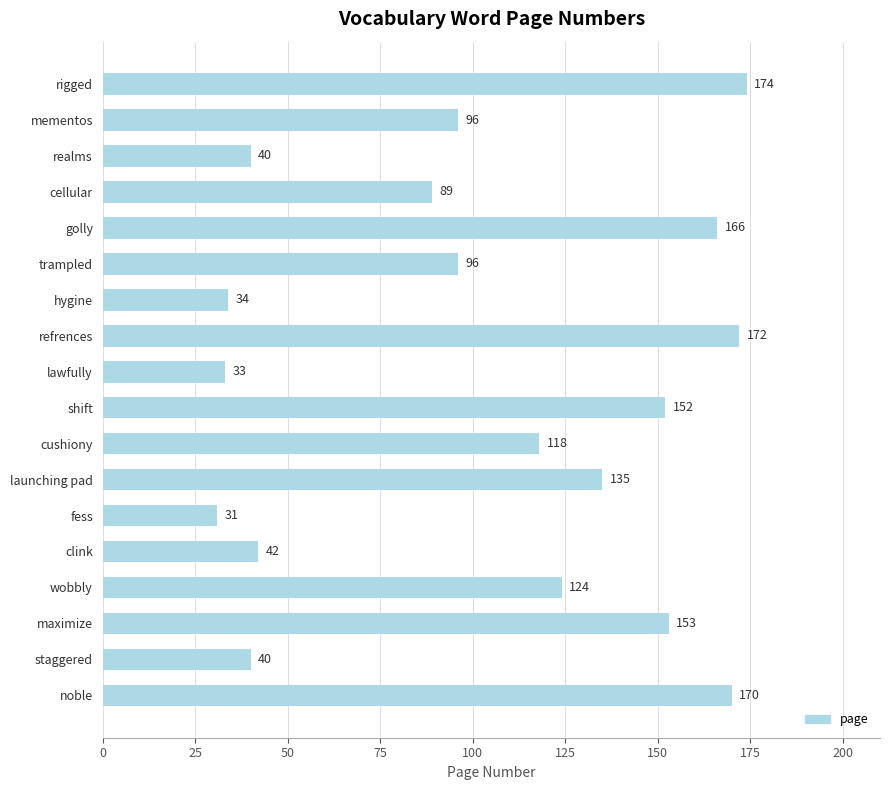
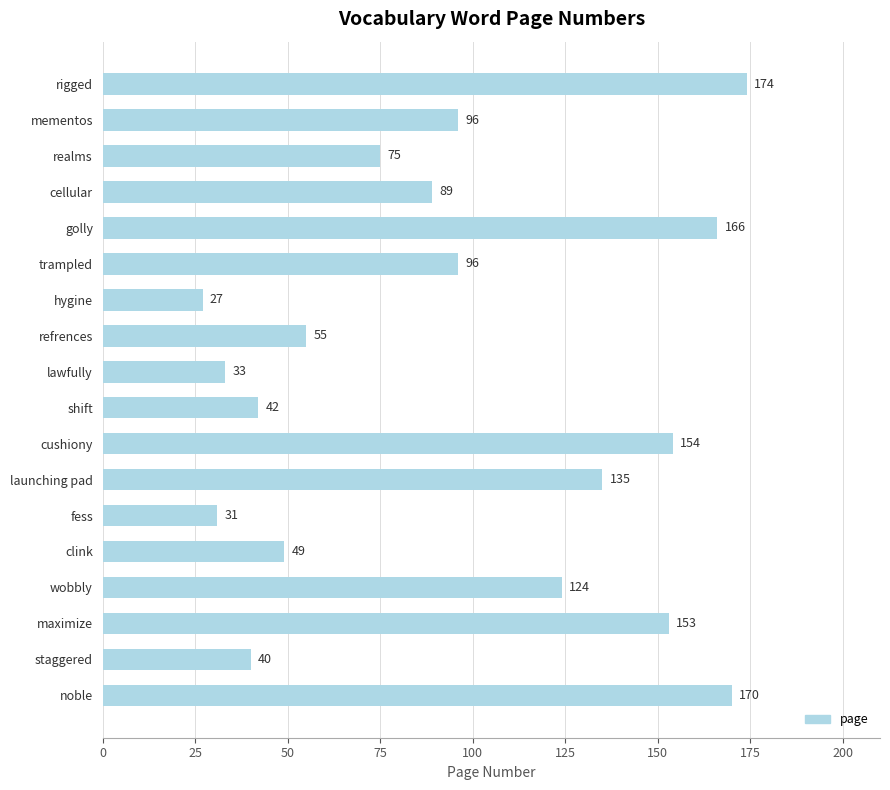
  {
    "rigged": 174,
    "mementos": 96,
-   "realms": 40,
+   "realms": 75,
    "cellular": 89,
    "golly": 166,
    "trampled": 96,
-   "hygine": 34,
-   "refrences": 172,
+   "hygine": 27,
+   "refrences": 55,
    "lawfully": 33,
-   "shift": 152,
-   "cushiony": 118,
+   "shift": 42,
+   "cushiony": 154,
    "launching pad": 135,
    "fess": 31,
-   "clink": 42,
+   "clink": 49,
    "wobbly": 124,
    "maximize": 153,
    "staggered": 40,
    "noble": 170
  }
